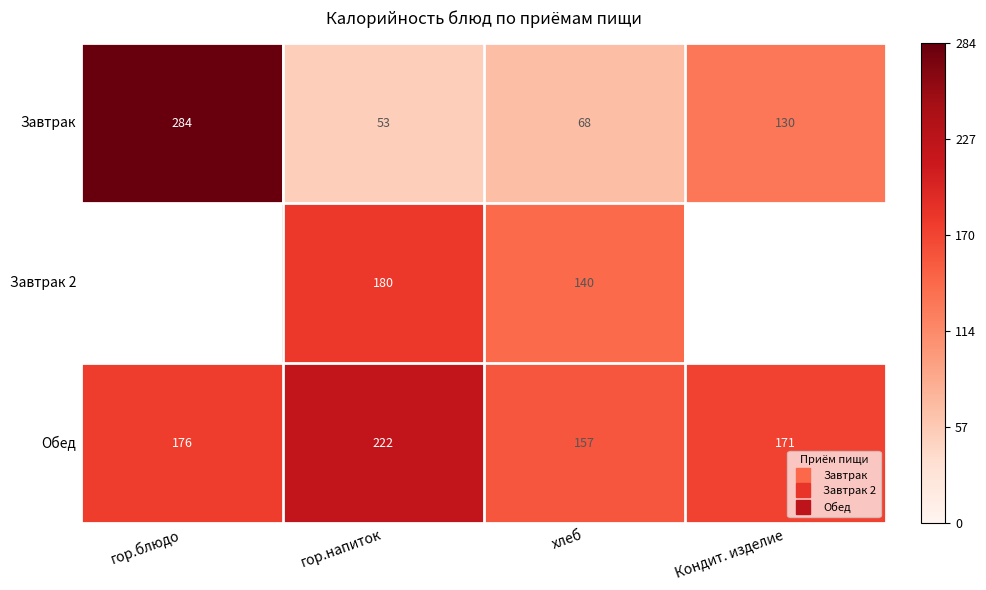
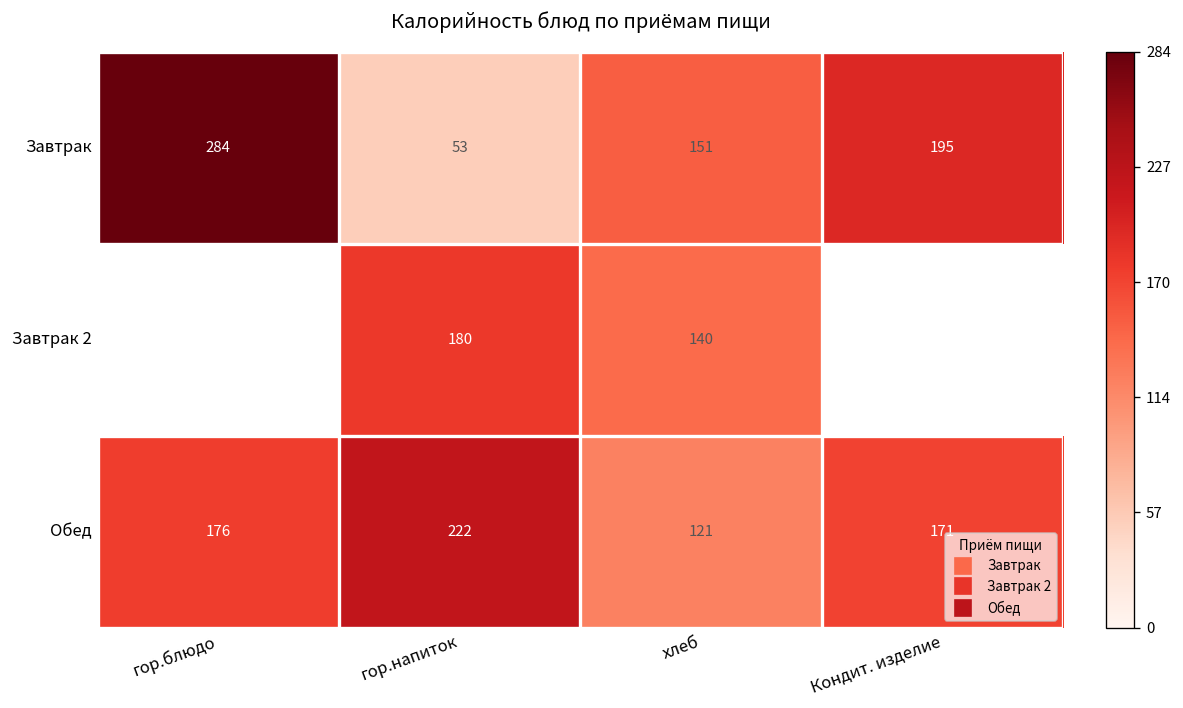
  {
    "Завтрак": {
      "гор.блюдо": 284,
      "гор.напиток": 53,
-     "хлеб": 68,
-     "Кондит. изделие": 130
+     "хлеб": 151,
+     "Кондит. изделие": 195
    },
    "Завтрак 2": {
      "гор.напиток": 180,
      "хлеб": 140
    },
    "Обед": {
      "гор.блюдо": 176,
      "гор.напиток": 222,
-     "хлеб": 157,
+     "хлеб": 121,
      "Кондит. изделие": 171
    }
  }
